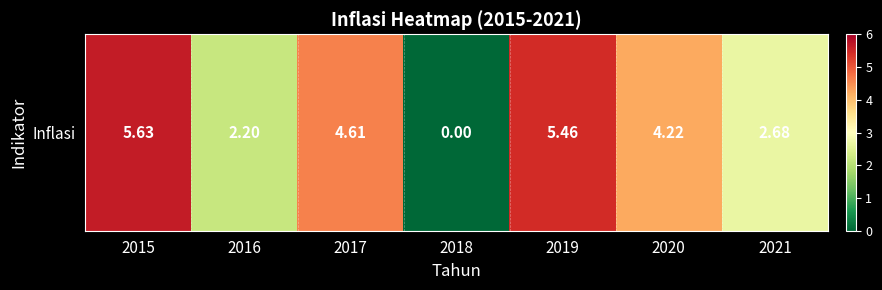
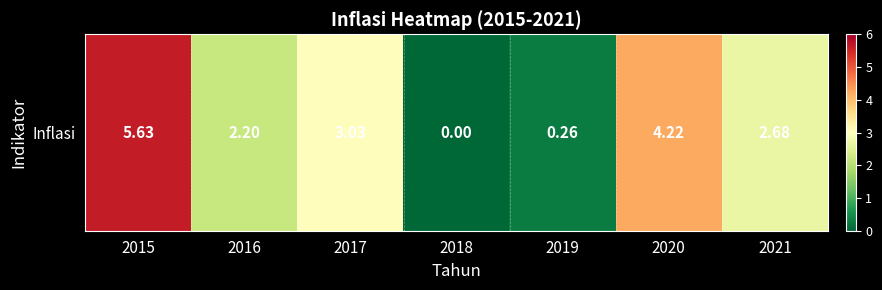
  {
    "Inflasi": {
      "2015": 5.63,
      "2016": 2.20,
-     "2017": 4.61,
+     "2017": 3.03,
      "2018": 0.00,
-     "2019": 5.46,
+     "2019": 0.26,
      "2020": 4.22,
      "2021": 2.68
    }
  }
